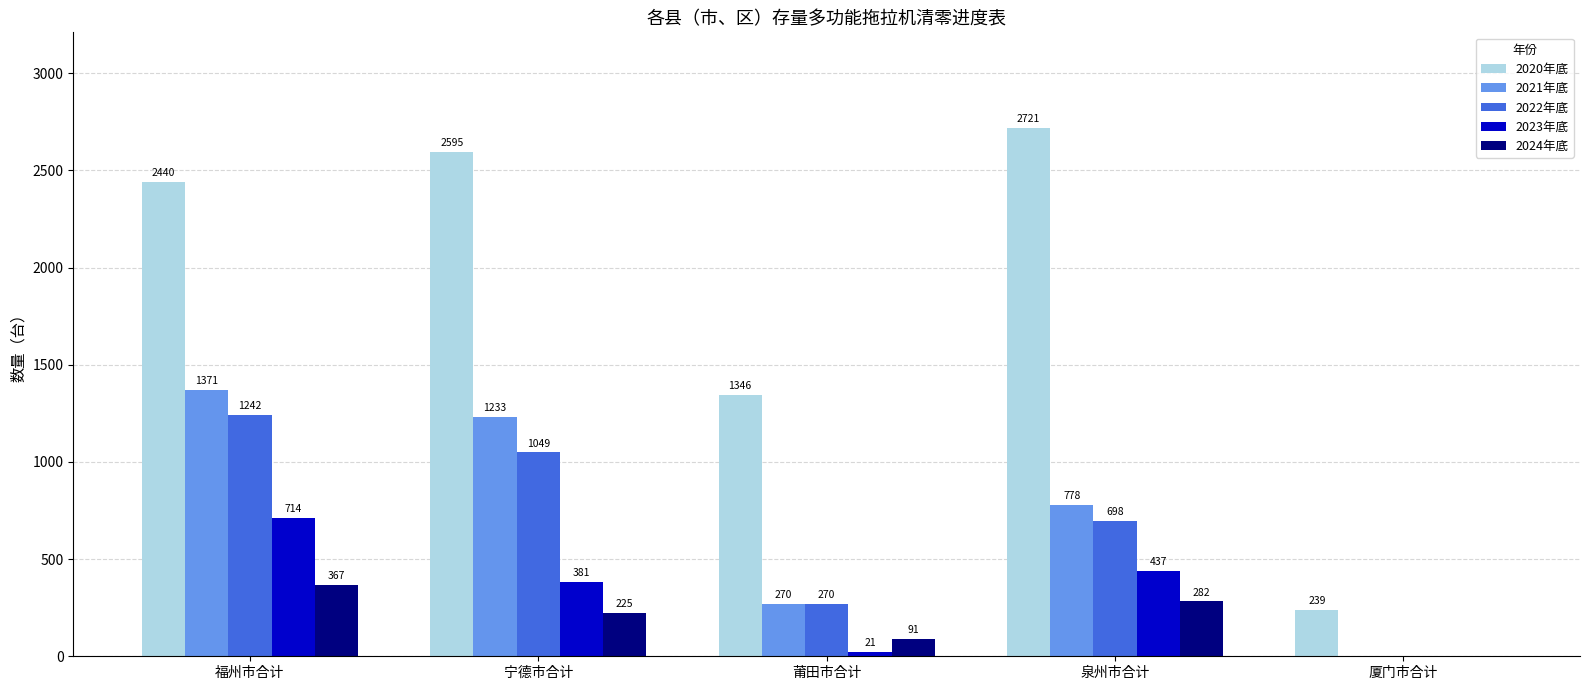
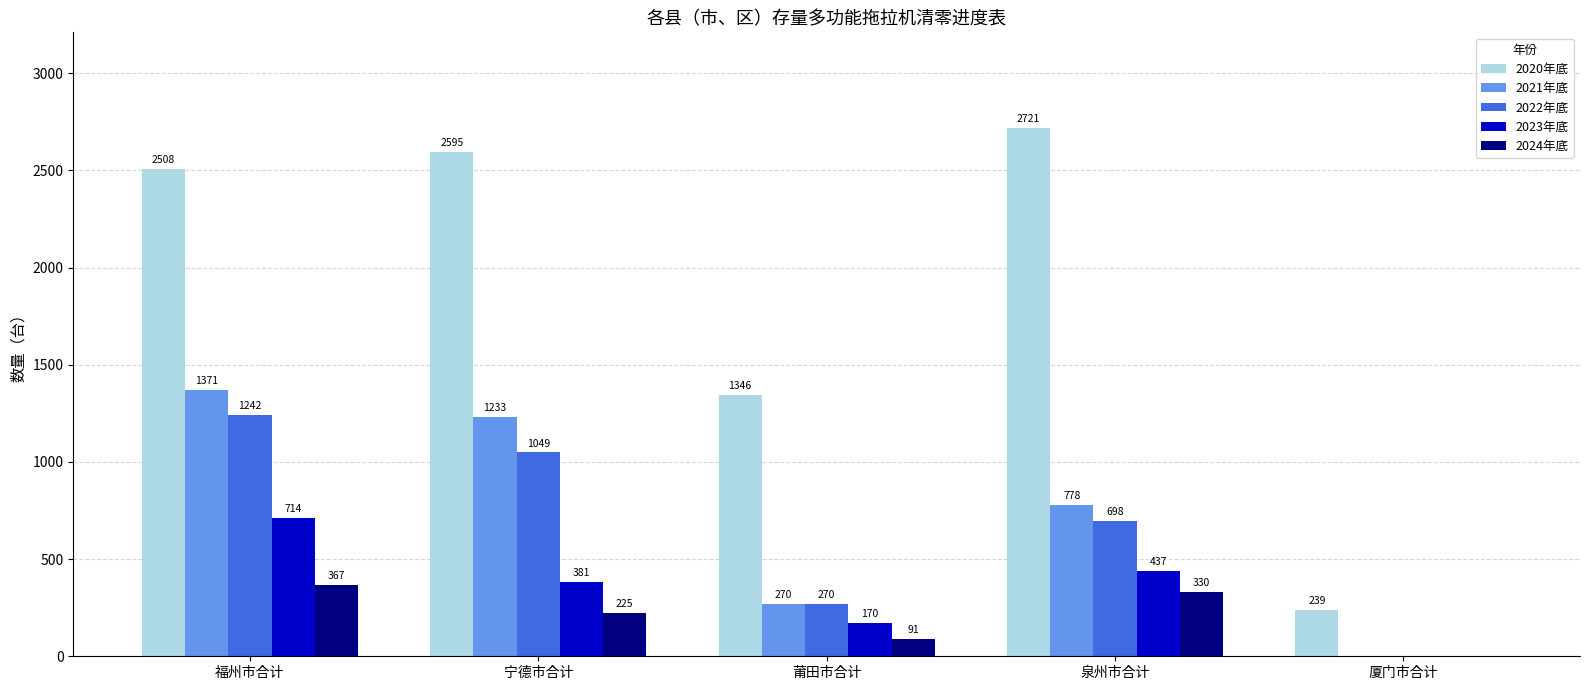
  {
    "2020年底": {
-     "福州市合计": 2440,
+     "福州市合计": 2508,
      "宁德市合计": 2595,
      "莆田市合计": 1346,
      "泉州市合计": 2721,
      "厦门市合计": 239
    },
    "2023年底": {
      "福州市合计": 714,
      "宁德市合计": 381,
-     "莆田市合计": 21,
+     "莆田市合计": 170,
      "泉州市合计": 437
    },
    "2024年底": {
      "福州市合计": 367,
      "宁德市合计": 225,
      "莆田市合计": 91,
-     "泉州市合计": 282
+     "泉州市合计": 330
    }
  }
